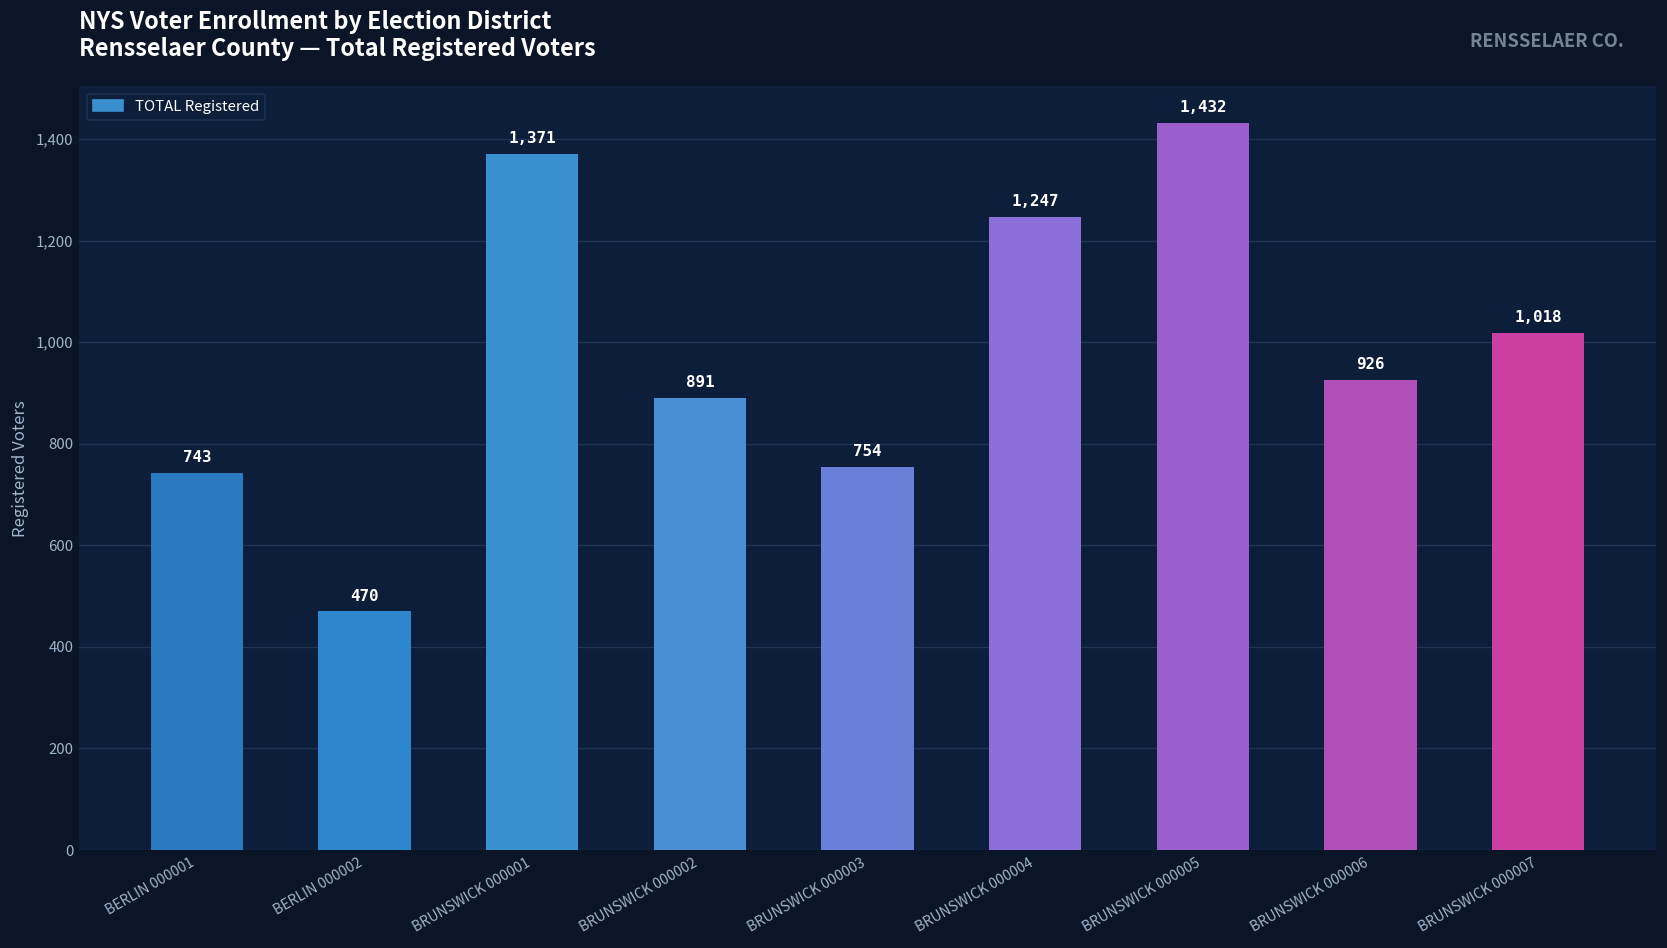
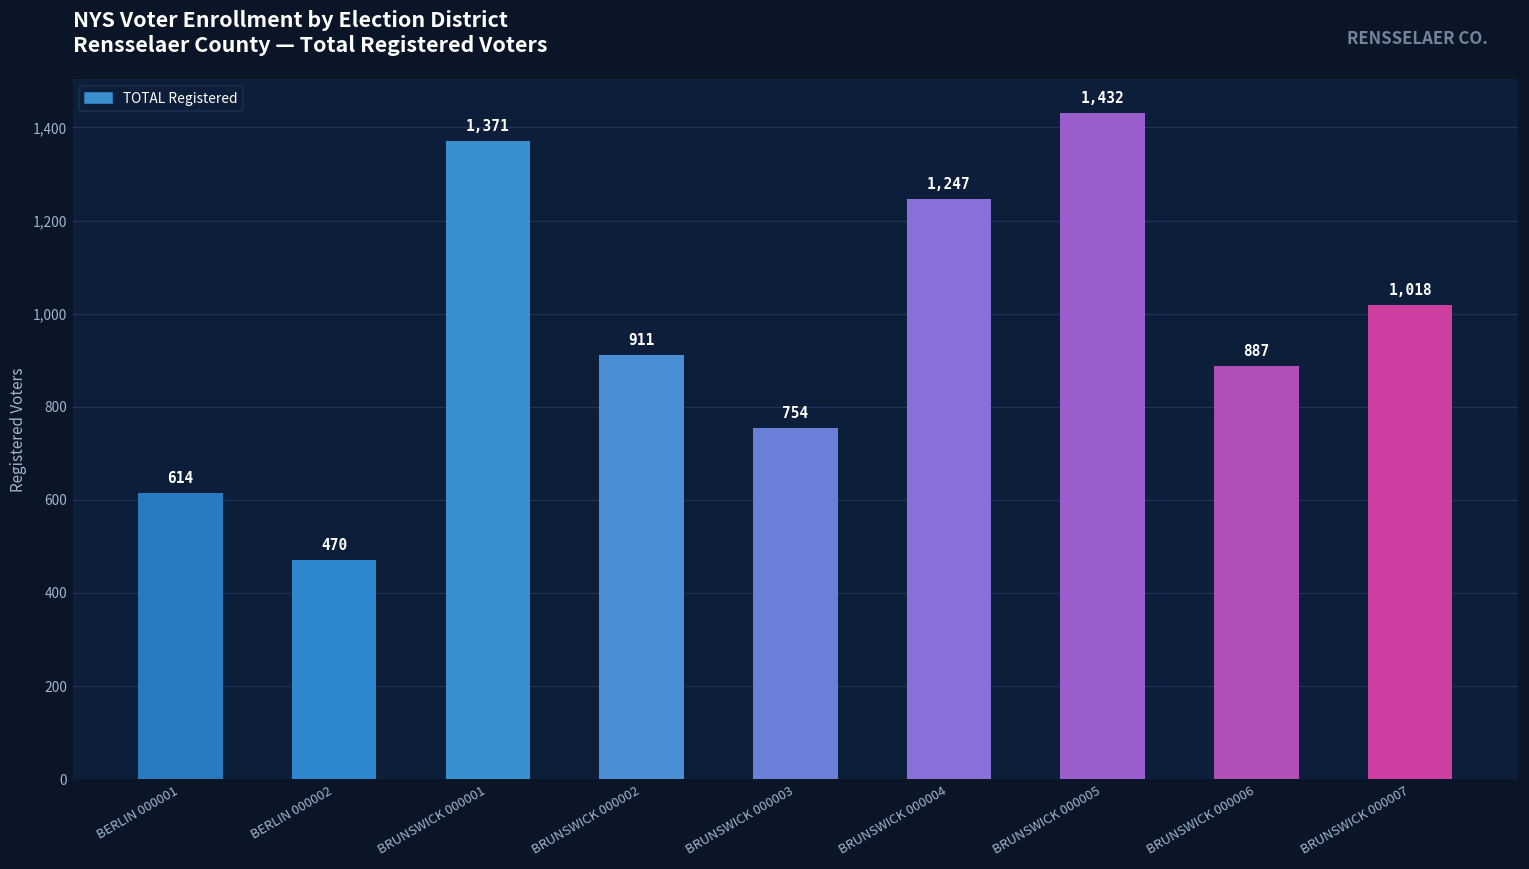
  {
-   "BERLIN 000001": "743",
+   "BERLIN 000001": "614",
    "BERLIN 000002": "470",
    "BRUNSWICK 000001": "1,371",
-   "BRUNSWICK 000002": "891",
+   "BRUNSWICK 000002": "911",
    "BRUNSWICK 000003": "754",
    "BRUNSWICK 000004": "1,247",
    "BRUNSWICK 000005": "1,432",
-   "BRUNSWICK 000006": "926",
+   "BRUNSWICK 000006": "887",
    "BRUNSWICK 000007": "1,018"
  }
